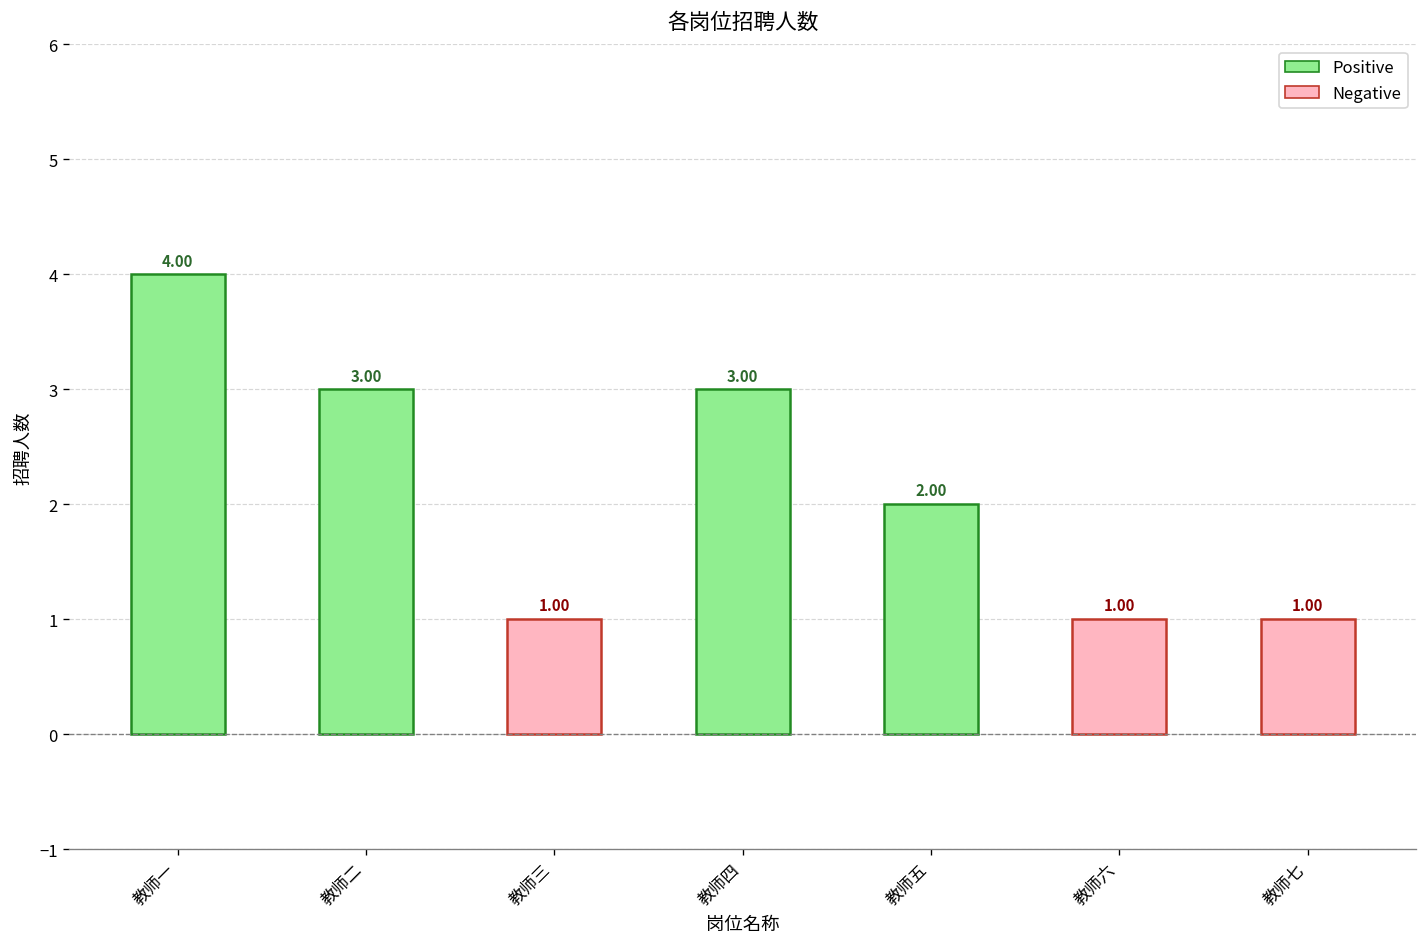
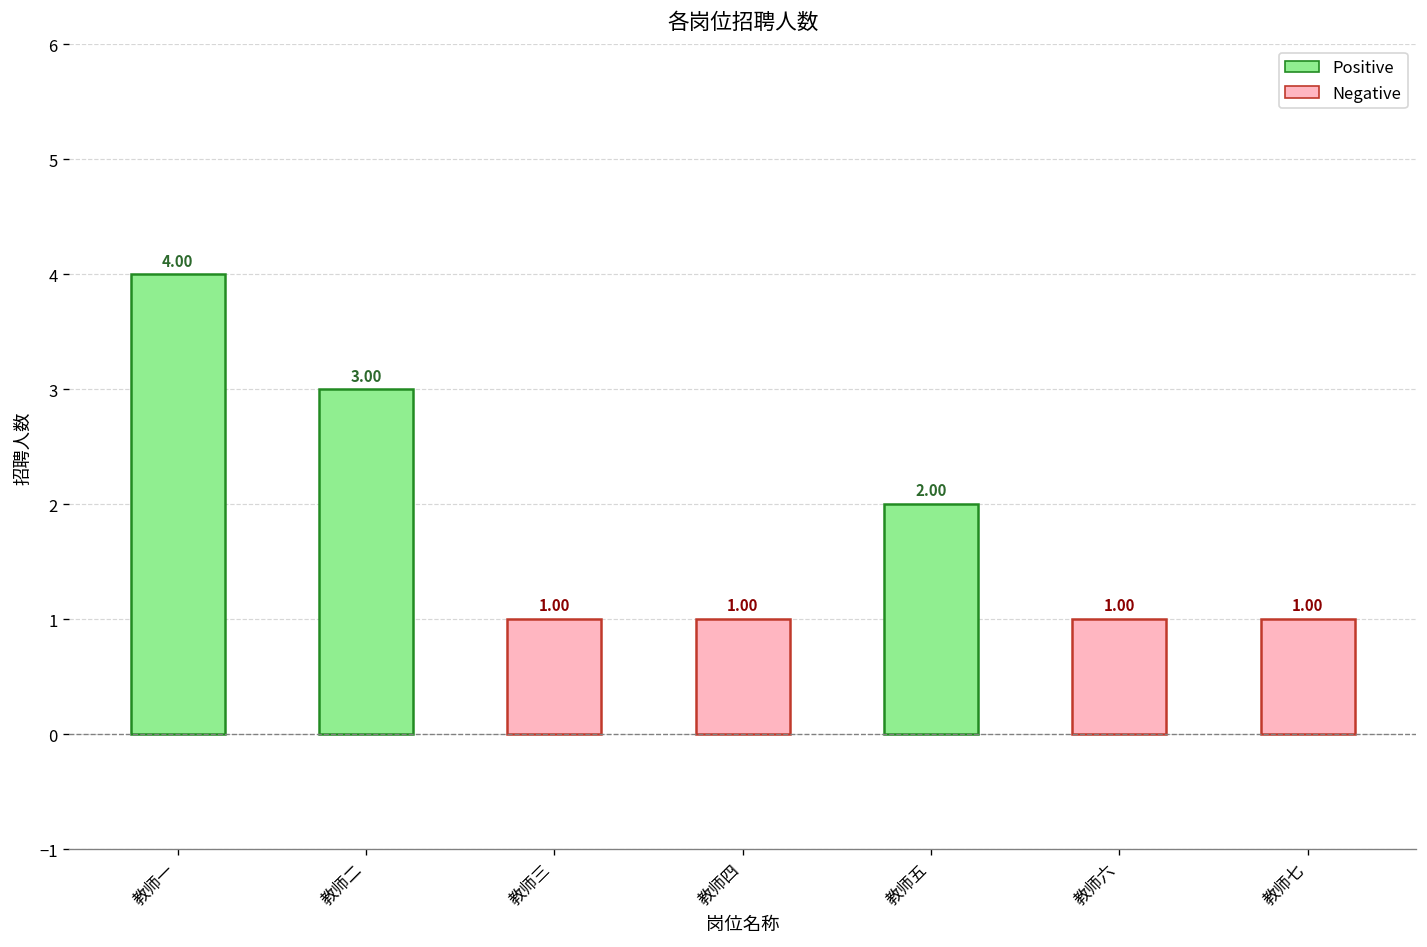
  {
    "教师一": 4.00,
    "教师二": 3.00,
    "教师三": 1.00,
-   "教师四": 3.00,
+   "教师四": 1.00,
    "教师五": 2.00,
    "教师六": 1.00,
    "教师七": 1.00
  }
